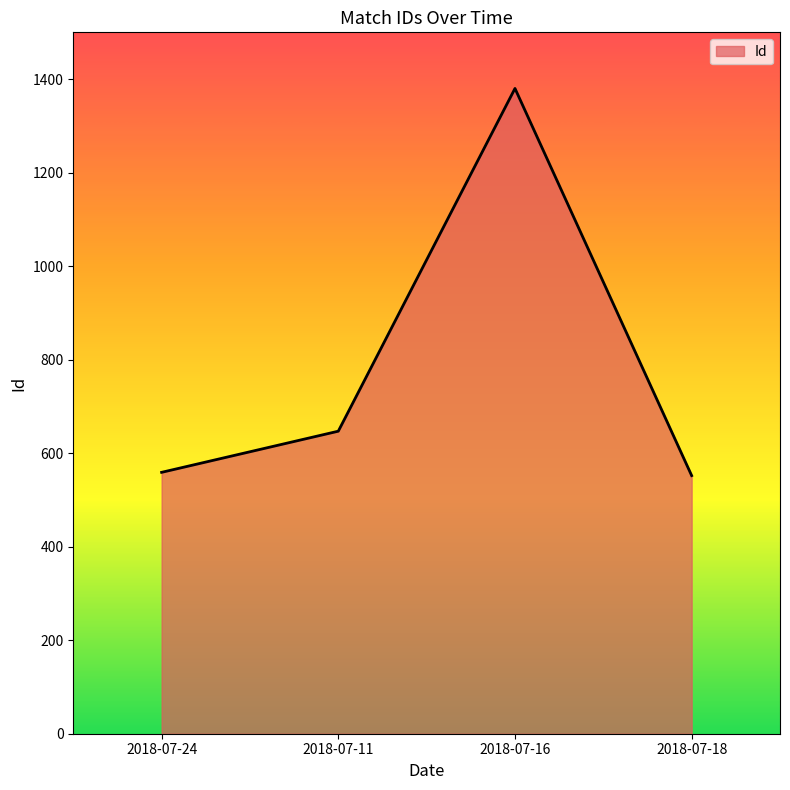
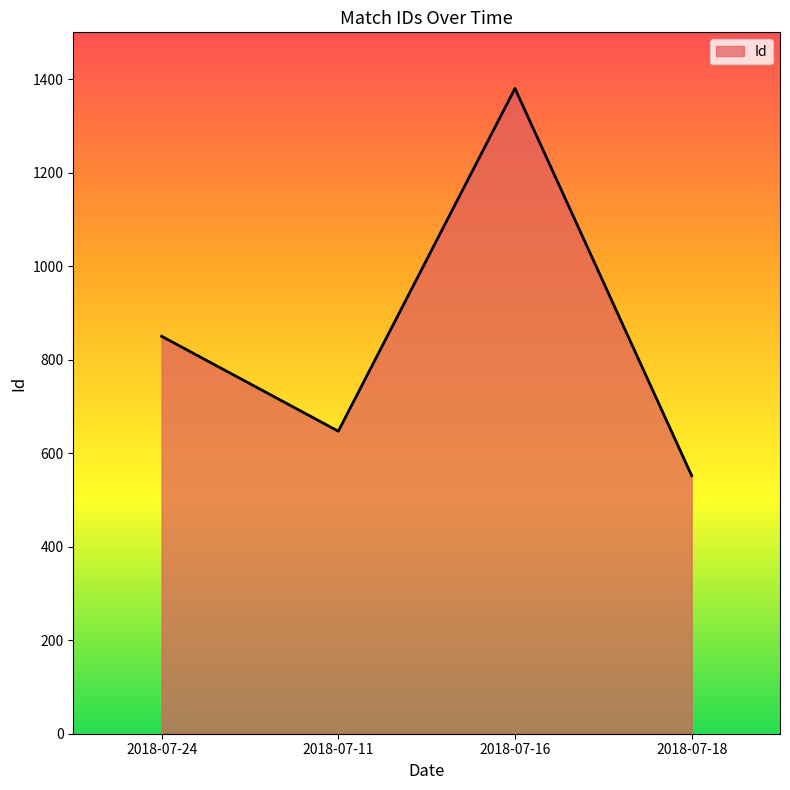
  {
-   "2018-07-24": 560,
+   "2018-07-24": 850,
    "2018-07-11": 650,
    "2018-07-16": 1380,
    "2018-07-18": 550
  }
